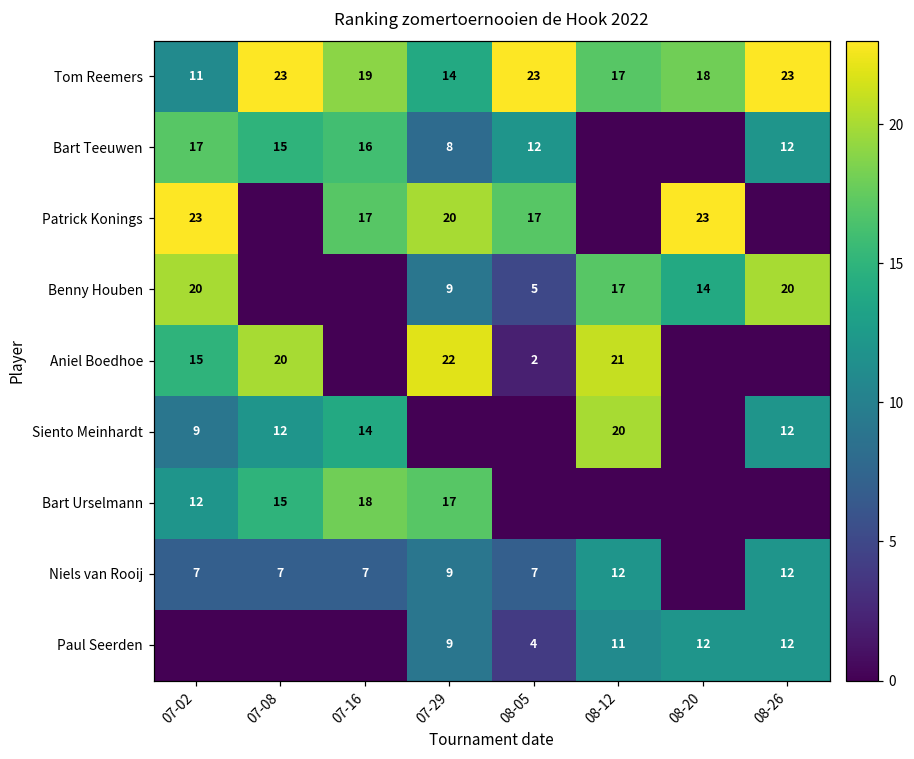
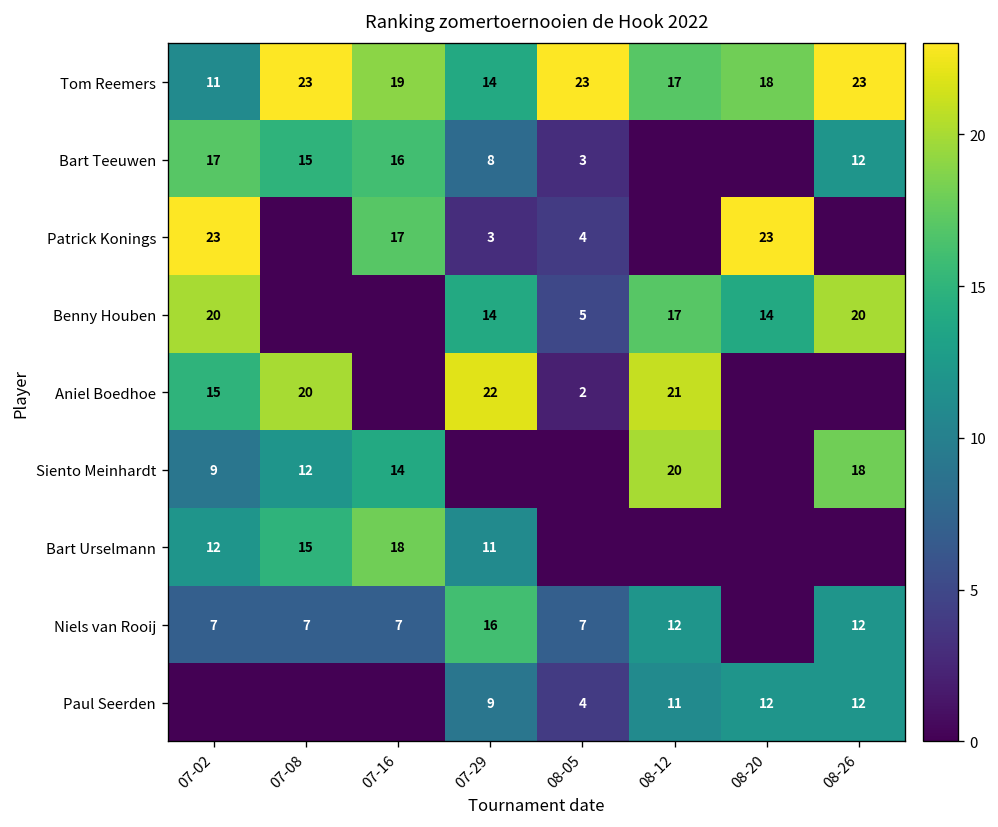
  {
    "Tom Reemers": {
      "07-02": 11,
      "07-08": 23,
      "07-16": 19,
      "07-29": 14,
      "08-05": 23,
      "08-12": 17,
      "08-20": 18,
      "08-26": 23
    },
    "Bart Teeuwen": {
      "07-02": 17,
      "07-08": 15,
      "07-16": 16,
      "07-29": 8,
-     "08-05": 12,
+     "08-05": 3,
      "08-26": 12
    },
    "Patrick Konings": {
      "07-02": 23,
      "07-16": 17,
-     "07-29": 20,
-     "08-05": 17,
+     "07-29": 3,
+     "08-05": 4,
      "08-20": 23
    },
    "Benny Houben": {
      "07-02": 20,
-     "07-29": 9,
+     "07-29": 14,
      "08-05": 5,
      "08-12": 17,
      "08-20": 14,
      "08-26": 20
    },
    "Aniel Boedhoe": {
      "07-02": 15,
      "07-08": 20,
      "07-29": 22,
      "08-05": 2,
      "08-12": 21
    },
    "Siento Meinhardt": {
      "07-02": 9,
      "07-08": 12,
      "07-16": 14,
      "08-12": 20,
-     "08-26": 12
+     "08-26": 18
    },
    "Bart Urselmann": {
      "07-02": 12,
      "07-08": 15,
      "07-16": 18,
-     "07-29": 17
+     "07-29": 11
    },
    "Niels van Rooij": {
      "07-02": 7,
      "07-08": 7,
      "07-16": 7,
-     "07-29": 9,
+     "07-29": 16,
      "08-05": 7,
      "08-12": 12,
      "08-26": 12
    },
    "Paul Seerden": {
      "07-29": 9,
      "08-05": 4,
      "08-12": 11,
      "08-20": 12,
      "08-26": 12
    }
  }
